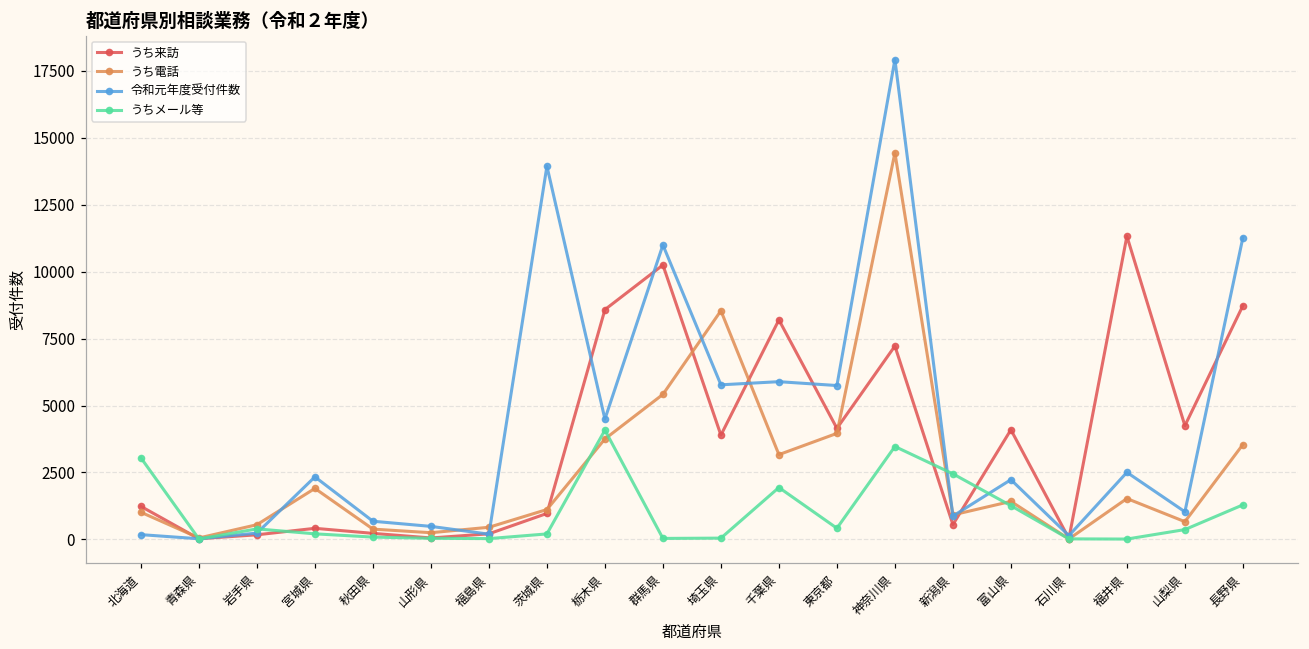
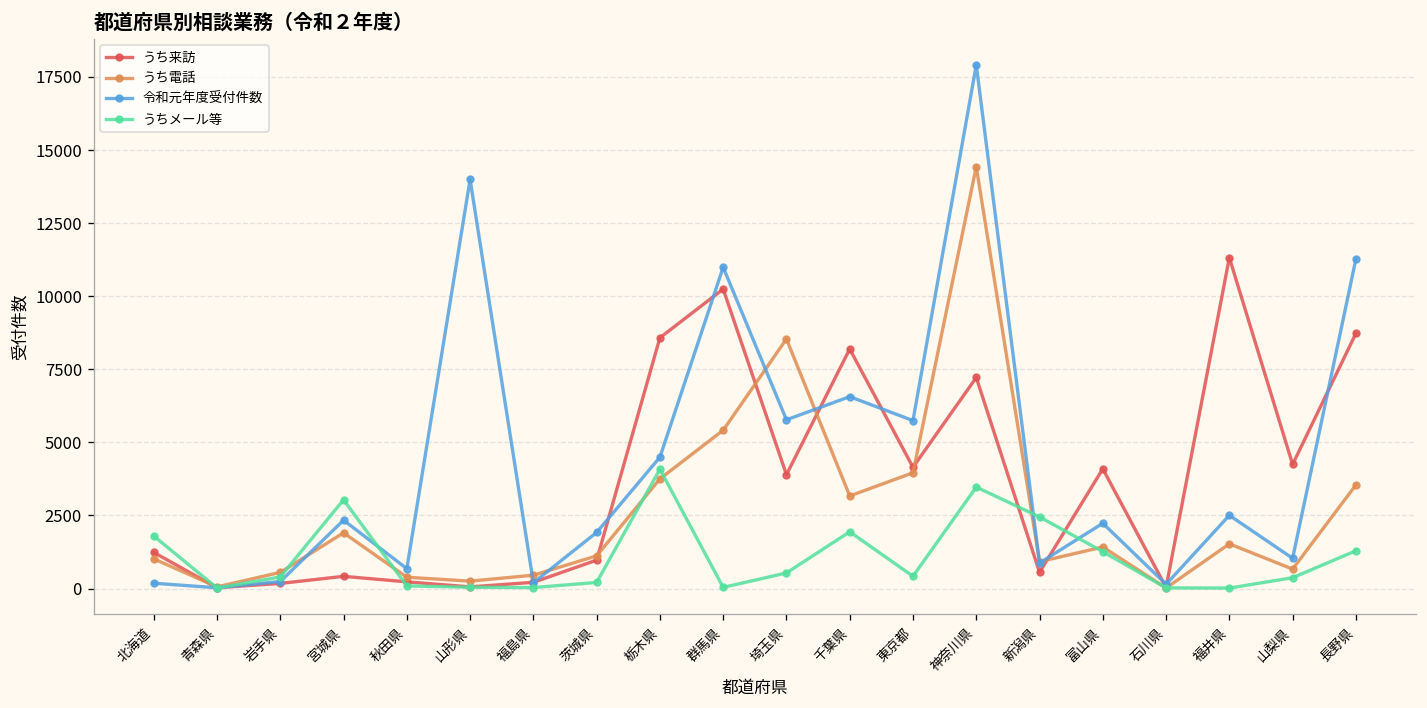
  {
    "令和元年度受付件数": {
      "北海道": 200,
      "宮城県": 2300,
      "秋田県": 700,
-     "山形県": 500,
-     "茨城県": 13900,
+     "山形県": 14000,
+     "茨城県": 1900,
      "栃木県": 4500,
      "群馬県": 11000,
      "埼玉県": 5800,
-     "千葉県": 5900,
+     "千葉県": 6600,
      "東京都": 5700,
      "神奈川県": 17900,
      "富山県": 2200,
      "石川県": 100,
      "福井県": 2500,
      "山梨県": 1000,
      "長野県": 11300
    },
    "うちメール等": {
-     "北海道": 3000,
+     "北海道": 1800,
      "岩手県": 400,
-     "宮城県": 200,
+     "宮城県": 3000,
      "秋田県": 100,
      "福島県": 0,
      "茨城県": 200,
      "栃木県": 4100,
      "群馬県": 0,
-     "埼玉県": 100,
+     "埼玉県": 500,
      "千葉県": 1900,
      "東京都": 400,
      "神奈川県": 3500,
      "新潟県": 2500,
      "富山県": 1300,
      "福井県": 0,
      "山梨県": 400,
      "長野県": 1300
    }
  }
